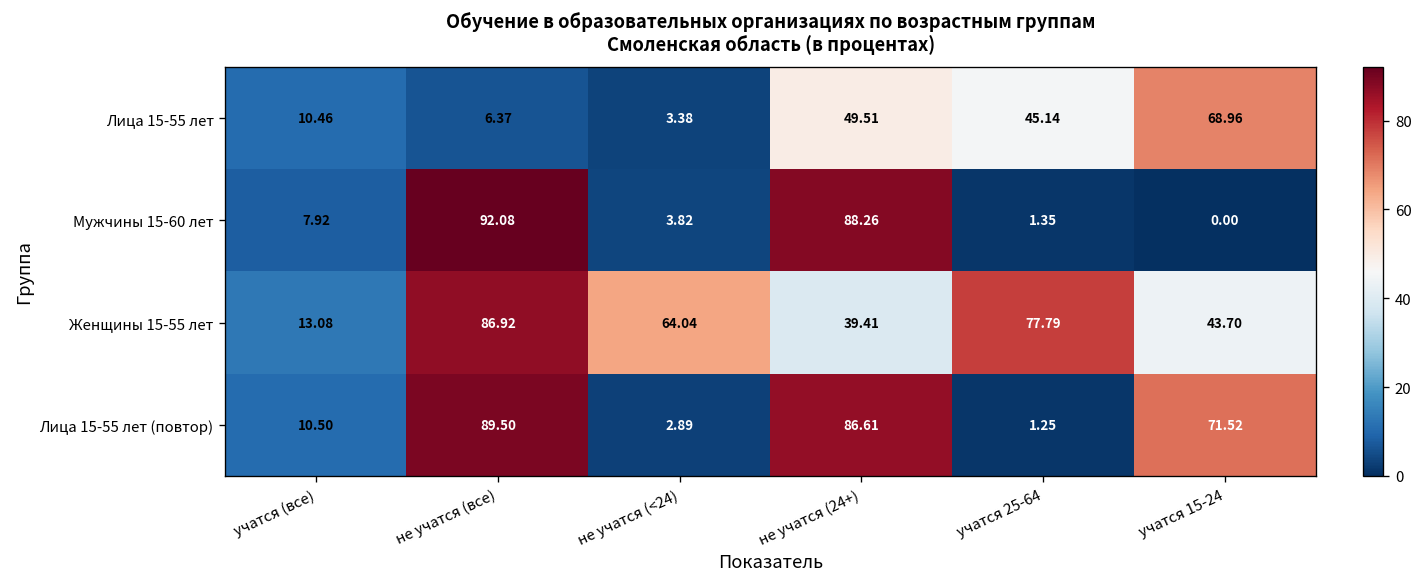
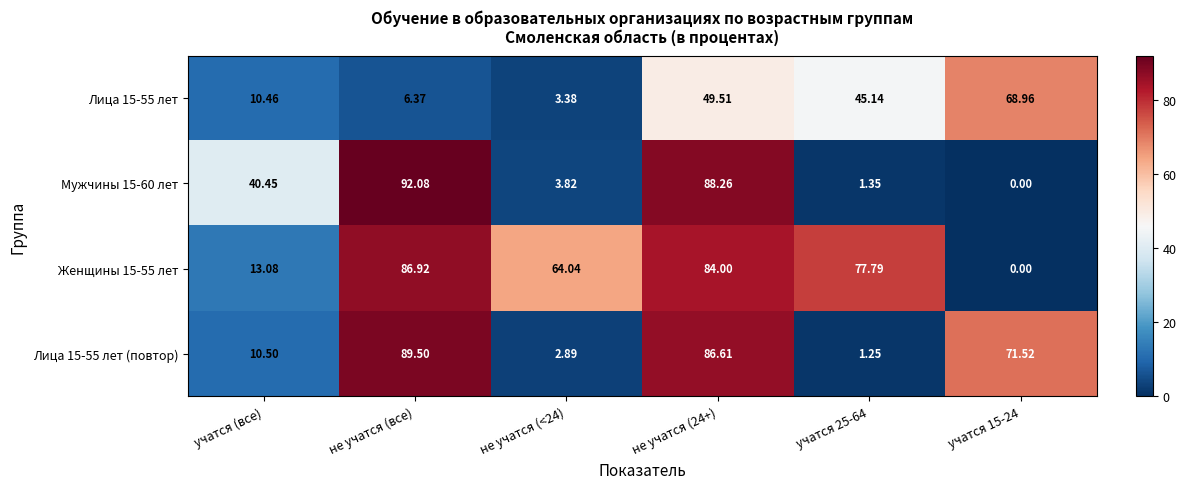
  {
    "Лица 15-55 лет": {
      "учатся (все)": 10.46,
      "не учатся (все)": 6.37,
      "не учатся (<24)": 3.38,
      "не учатся (24+)": 49.51,
      "учатся 25-64": 45.14,
      "учатся 15-24": 68.96
    },
    "Мужчины 15-60 лет": {
-     "учатся (все)": 7.92,
+     "учатся (все)": 40.45,
      "не учатся (все)": 92.08,
      "не учатся (<24)": 3.82,
      "не учатся (24+)": 88.26,
      "учатся 25-64": 1.35,
      "учатся 15-24": 0.00
    },
    "Женщины 15-55 лет": {
      "учатся (все)": 13.08,
      "не учатся (все)": 86.92,
      "не учатся (<24)": 64.04,
-     "не учатся (24+)": 39.41,
+     "не учатся (24+)": 84.00,
      "учатся 25-64": 77.79,
-     "учатся 15-24": 43.70
+     "учатся 15-24": 0.00
    },
    "Лица 15-55 лет (повтор)": {
      "учатся (все)": 10.50,
      "не учатся (все)": 89.50,
      "не учатся (<24)": 2.89,
      "не учатся (24+)": 86.61,
      "учатся 25-64": 1.25,
      "учатся 15-24": 71.52
    }
  }
